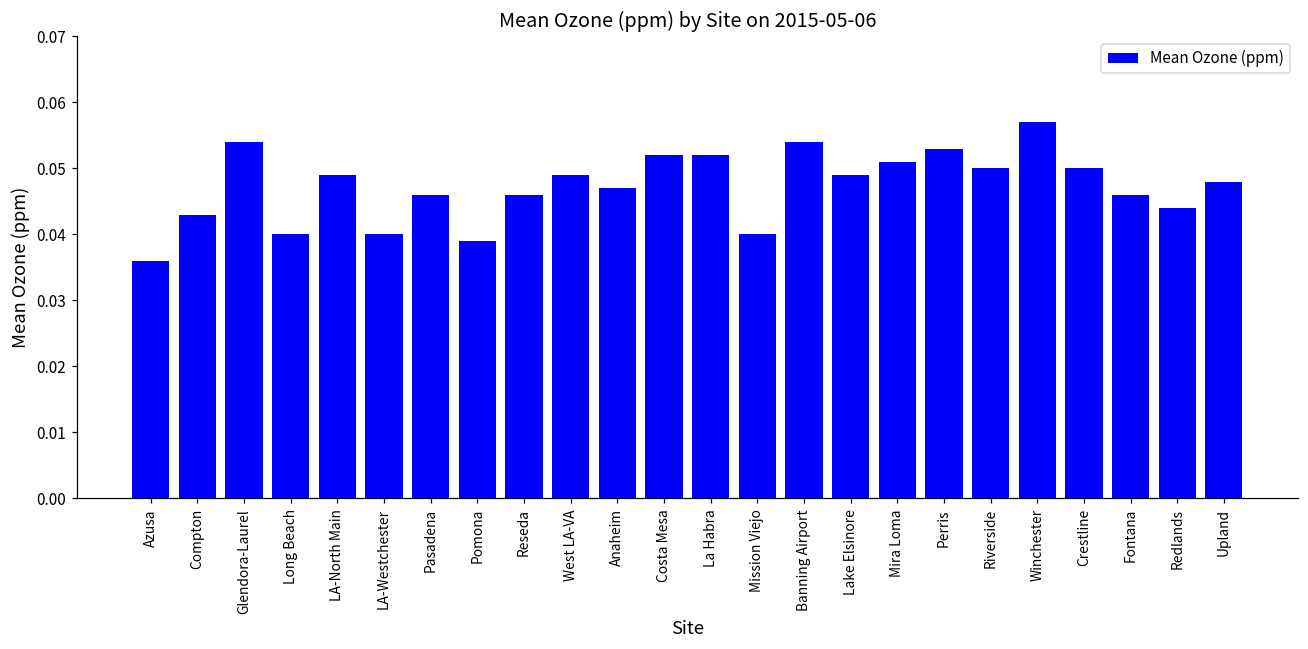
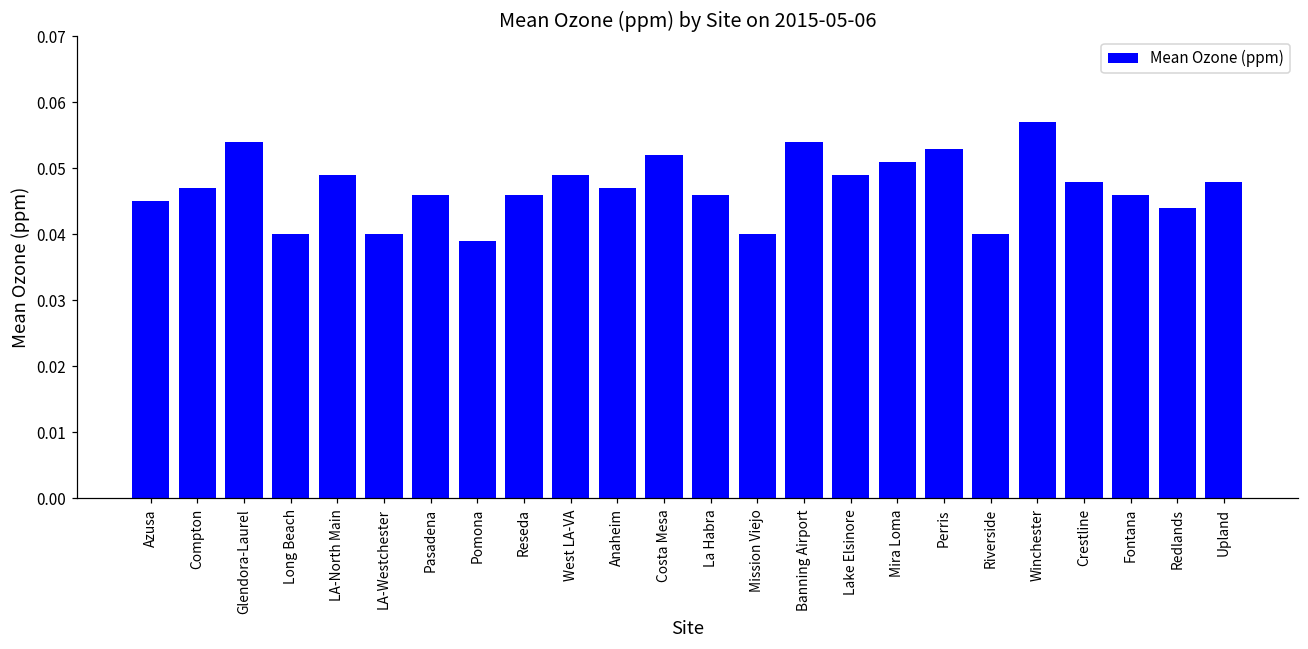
  {
-   "Azusa": 0.036,
-   "Compton": 0.043,
+   "Azusa": 0.045,
+   "Compton": 0.047,
    "Glendora-Laurel": 0.054,
    "Long Beach": 0.040,
    "LA-North Main": 0.049,
    "LA-Westchester": 0.040,
    "Pasadena": 0.046,
    "Pomona": 0.039,
    "Reseda": 0.046,
    "West LA-VA": 0.049,
    "Anaheim": 0.047,
    "Costa Mesa": 0.052,
-   "La Habra": 0.052,
+   "La Habra": 0.046,
    "Mission Viejo": 0.040,
    "Banning Airport": 0.054,
    "Lake Elsinore": 0.049,
    "Mira Loma": 0.051,
    "Perris": 0.053,
-   "Riverside": 0.05,
+   "Riverside": 0.04,
    "Winchester": 0.057,
-   "Crestline": 0.050,
+   "Crestline": 0.048,
    "Fontana": 0.046,
    "Redlands": 0.044,
    "Upland": 0.048
  }
